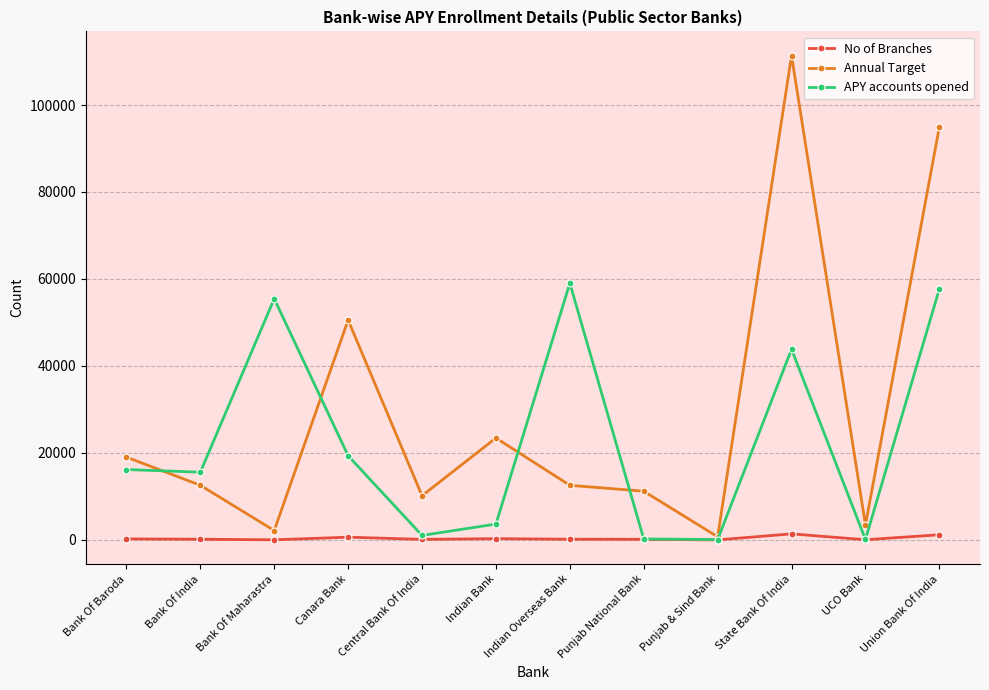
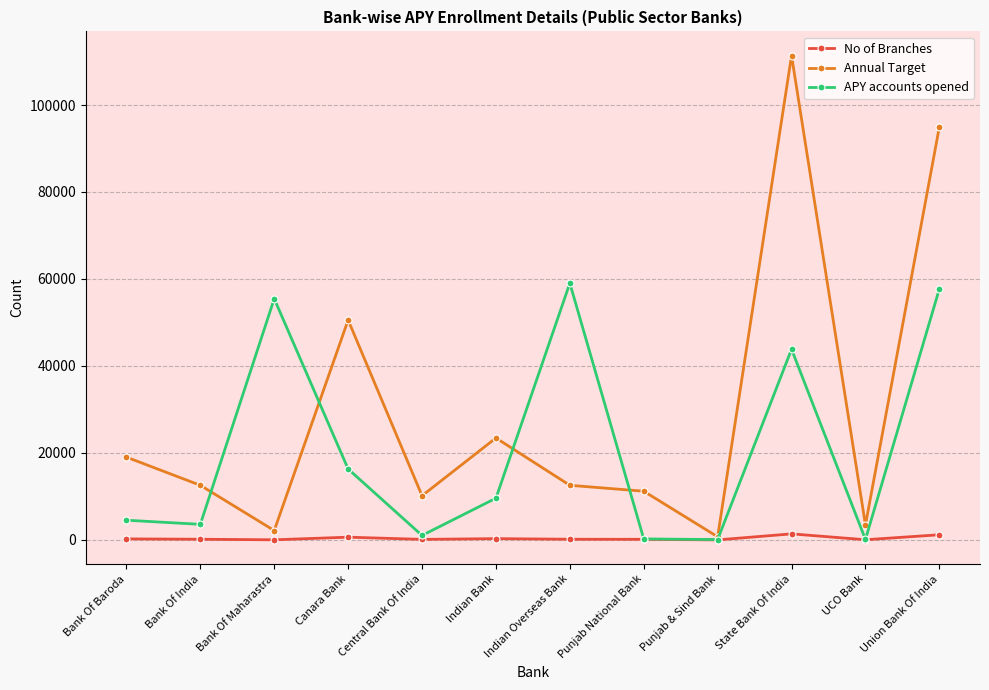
  {
    "APY accounts opened": {
-     "Bank Of Baroda": 16000,
-     "Bank Of India": 16000,
+     "Bank Of Baroda": 5000,
+     "Bank Of India": 4000,
      "Bank Of Maharastra": 55000,
-     "Canara Bank": 19000,
+     "Canara Bank": 16000,
      "Central Bank Of India": 1000,
-     "Indian Bank": 4000,
+     "Indian Bank": 10000,
      "Indian Overseas Bank": 59000,
      "State Bank Of India": 44000,
      "Union Bank Of India": 58000
    }
  }
